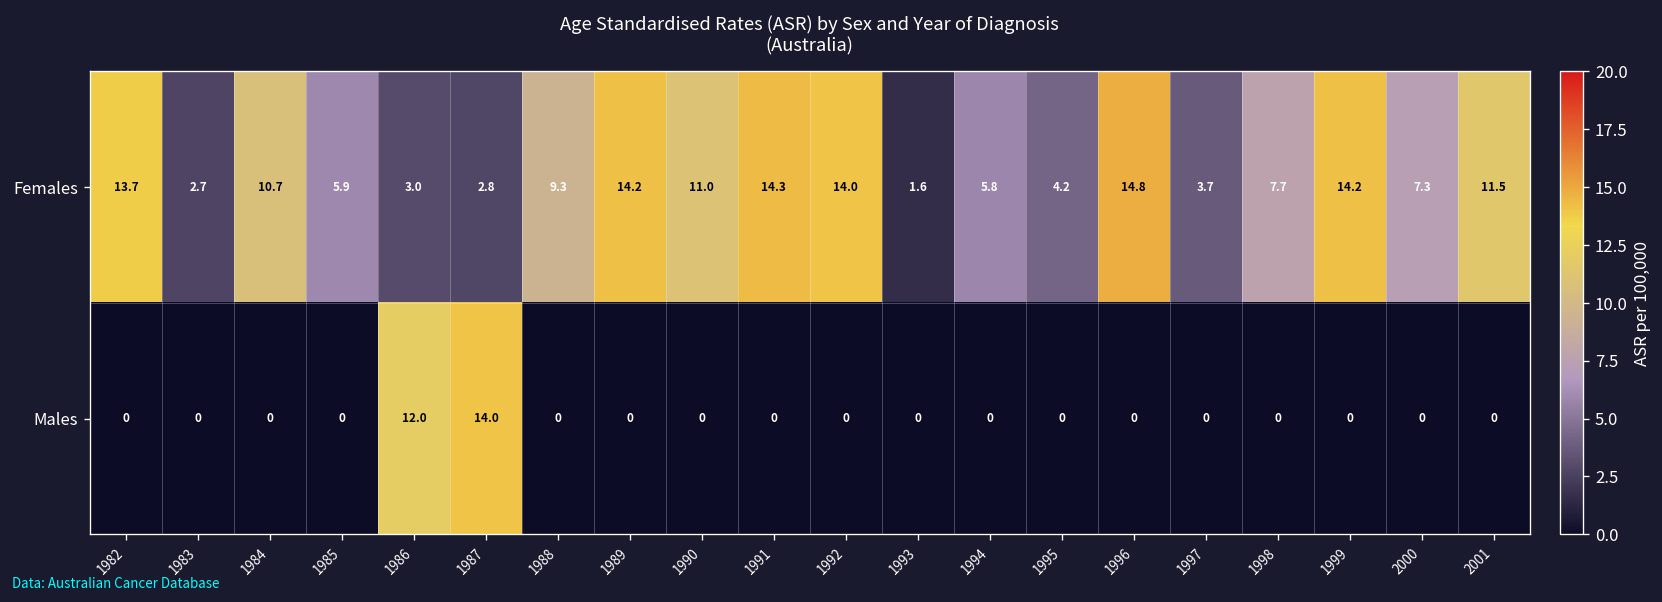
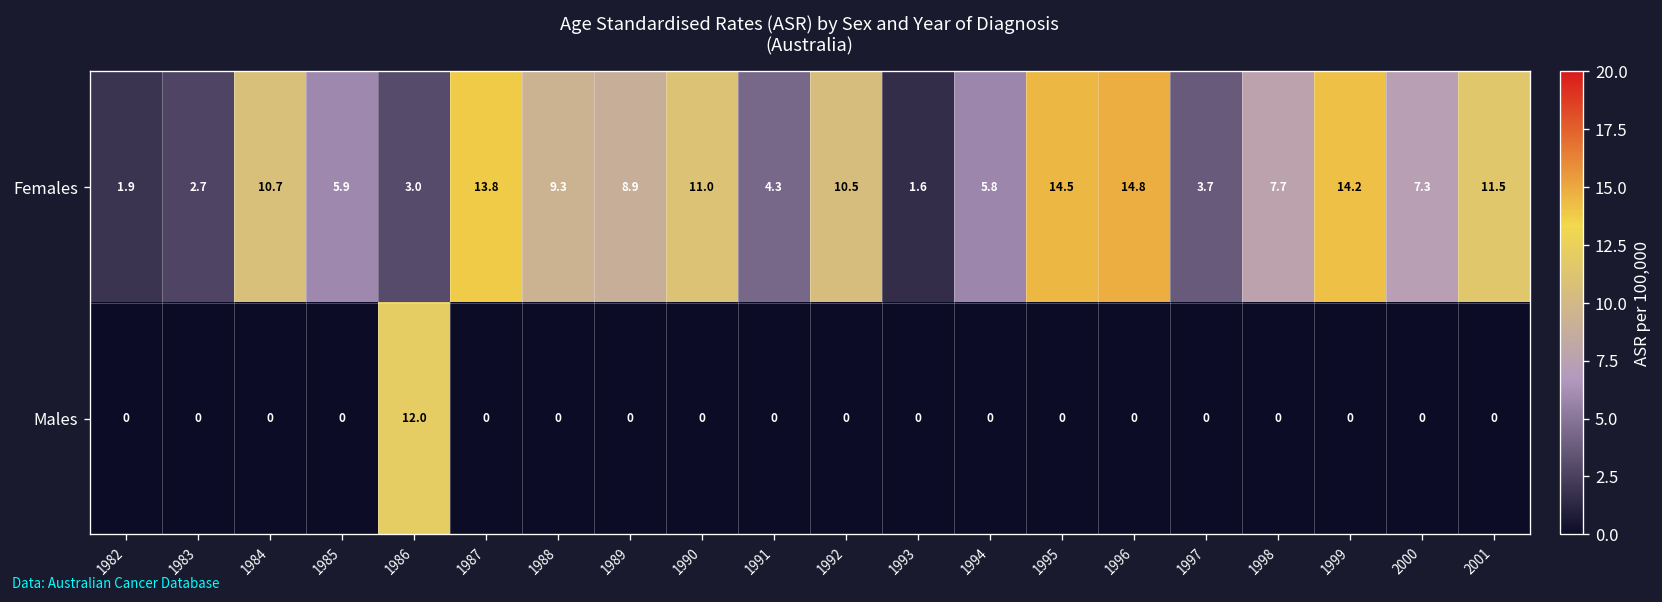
  {
    "Females": {
-     "1982": 13.7,
+     "1982": 1.9,
      "1983": 2.7,
      "1984": 10.7,
      "1985": 5.9,
      "1986": 3.0,
-     "1987": 2.8,
+     "1987": 13.8,
      "1988": 9.3,
-     "1989": 14.2,
+     "1989": 8.9,
      "1990": 11.0,
-     "1991": 14.3,
-     "1992": 14.0,
+     "1991": 4.3,
+     "1992": 10.5,
      "1993": 1.6,
      "1994": 5.8,
-     "1995": 4.2,
+     "1995": 14.5,
      "1996": 14.8,
      "1997": 3.7,
      "1998": 7.7,
      "1999": 14.2,
      "2000": 7.3,
      "2001": 11.5
    },
    "Males": {
      "1982": 0,
      "1983": 0,
      "1984": 0,
      "1985": 0,
      "1986": 12.0,
-     "1987": 14.0,
+     "1987": 0,
      "1988": 0,
      "1989": 0,
      "1990": 0,
      "1991": 0,
      "1992": 0,
      "1993": 0,
      "1994": 0,
      "1995": 0,
      "1996": 0,
      "1997": 0,
      "1998": 0,
      "1999": 0,
      "2000": 0,
      "2001": 0
    }
  }
